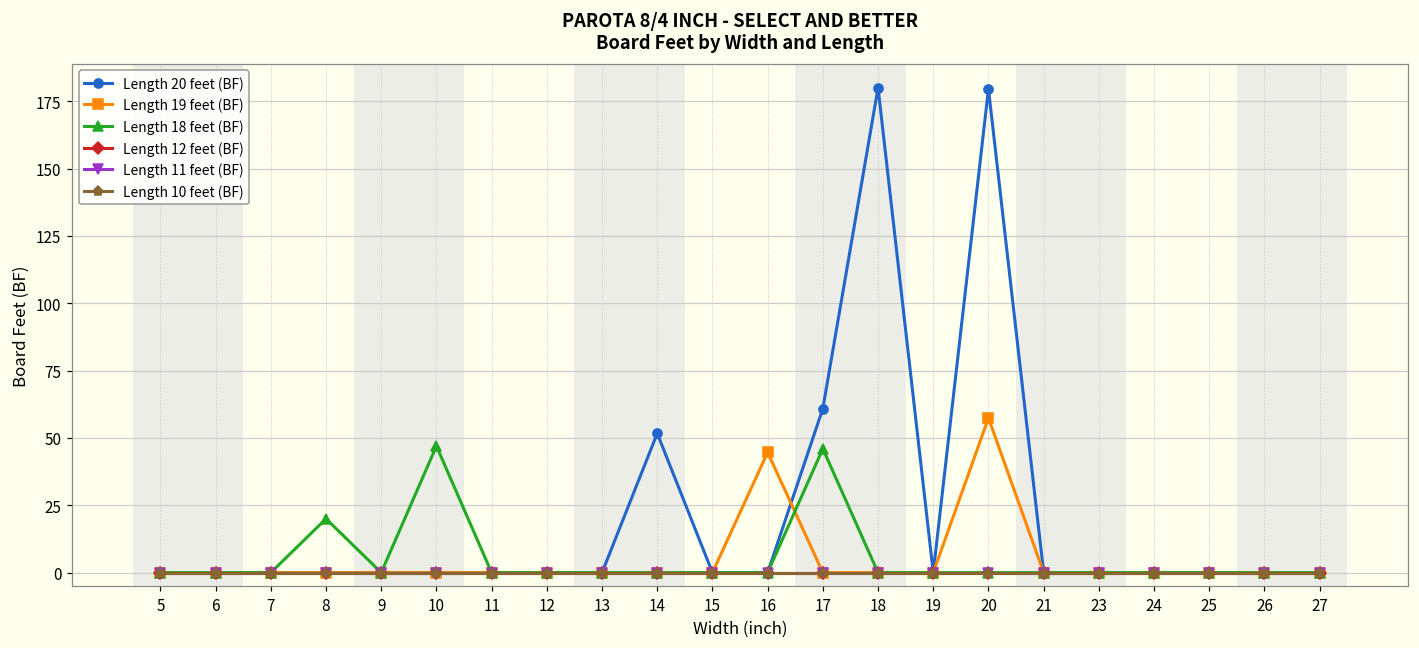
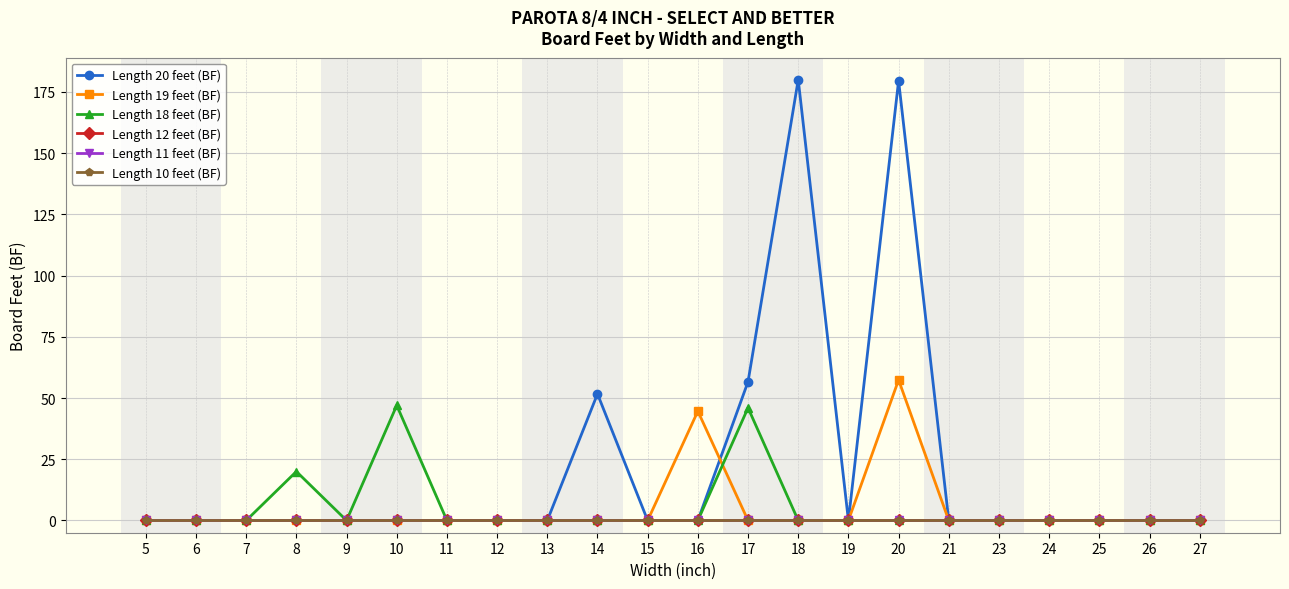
  {
    "Length 20 feet (BF)": {
      "14": 52,
-     "17": 61,
+     "17": 57,
      "18": 180,
      "20": 180
    },
    "Length 19 feet (BF)": {
      "16": 45,
      "20": 57
    },
    "Length 18 feet (BF)": {
      "8": 20,
      "10": 47,
      "17": 46
    }
  }
